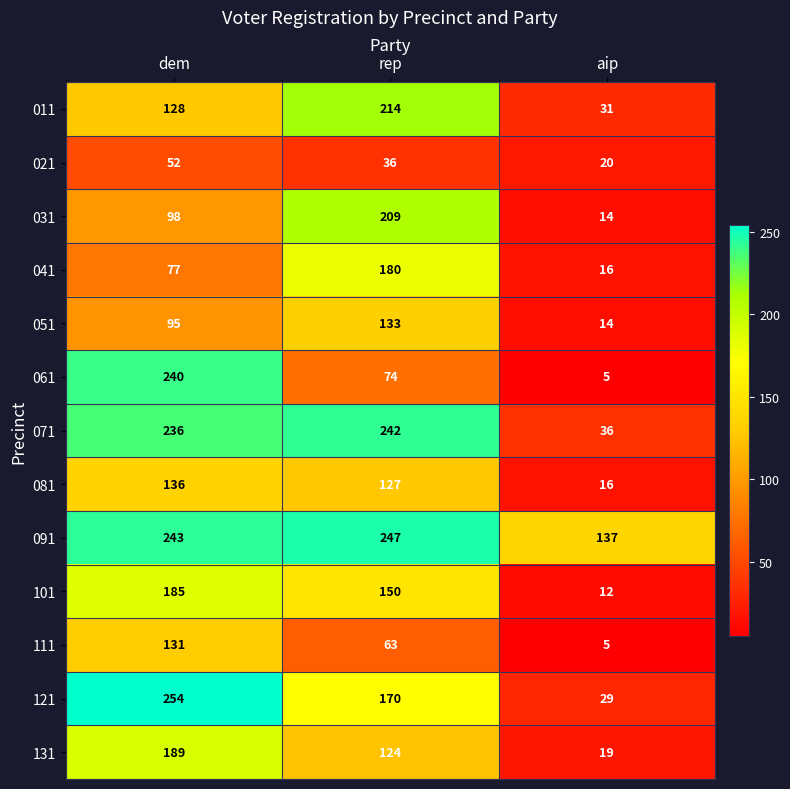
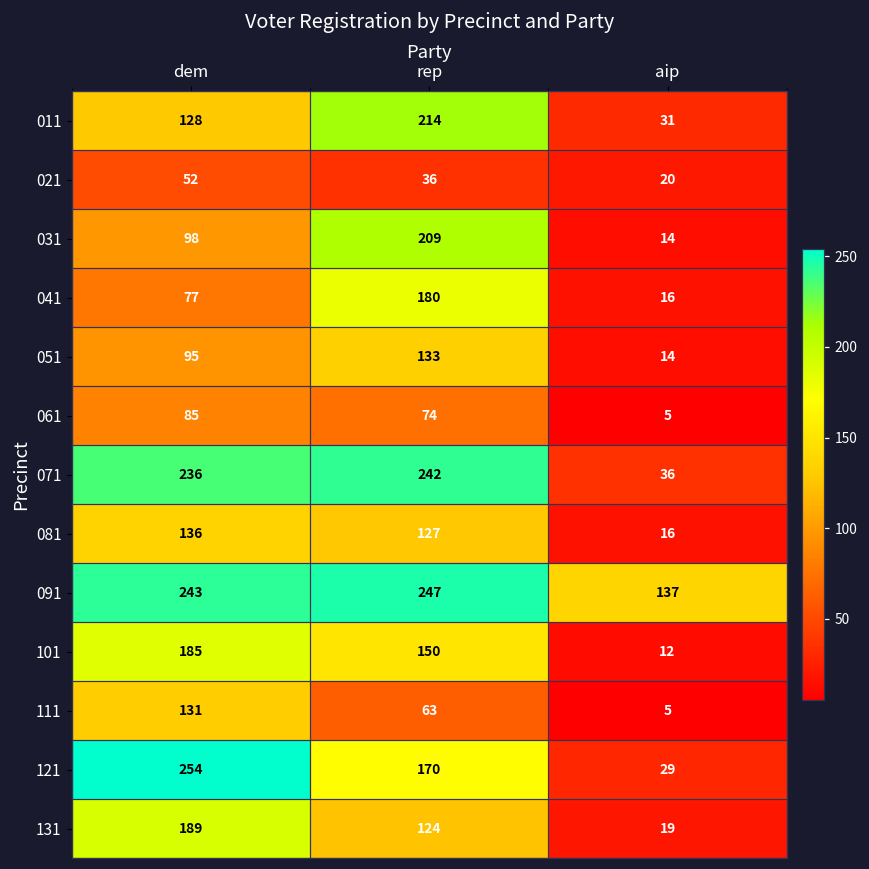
  {
    "011": {
      "dem": 128,
      "rep": 214,
      "aip": 31
    },
    "021": {
      "dem": 52,
      "rep": 36,
      "aip": 20
    },
    "031": {
      "dem": 98,
      "rep": 209,
      "aip": 14
    },
    "041": {
      "dem": 77,
      "rep": 180,
      "aip": 16
    },
    "051": {
      "dem": 95,
      "rep": 133,
      "aip": 14
    },
    "061": {
-     "dem": 240,
+     "dem": 85,
      "rep": 74,
      "aip": 5
    },
    "071": {
      "dem": 236,
      "rep": 242,
      "aip": 36
    },
    "081": {
      "dem": 136,
      "rep": 127,
      "aip": 16
    },
    "091": {
      "dem": 243,
      "rep": 247,
      "aip": 137
    },
    "101": {
      "dem": 185,
      "rep": 150,
      "aip": 12
    },
    "111": {
      "dem": 131,
      "rep": 63,
      "aip": 5
    },
    "121": {
      "dem": 254,
      "rep": 170,
      "aip": 29
    },
    "131": {
      "dem": 189,
      "rep": 124,
      "aip": 19
    }
  }
